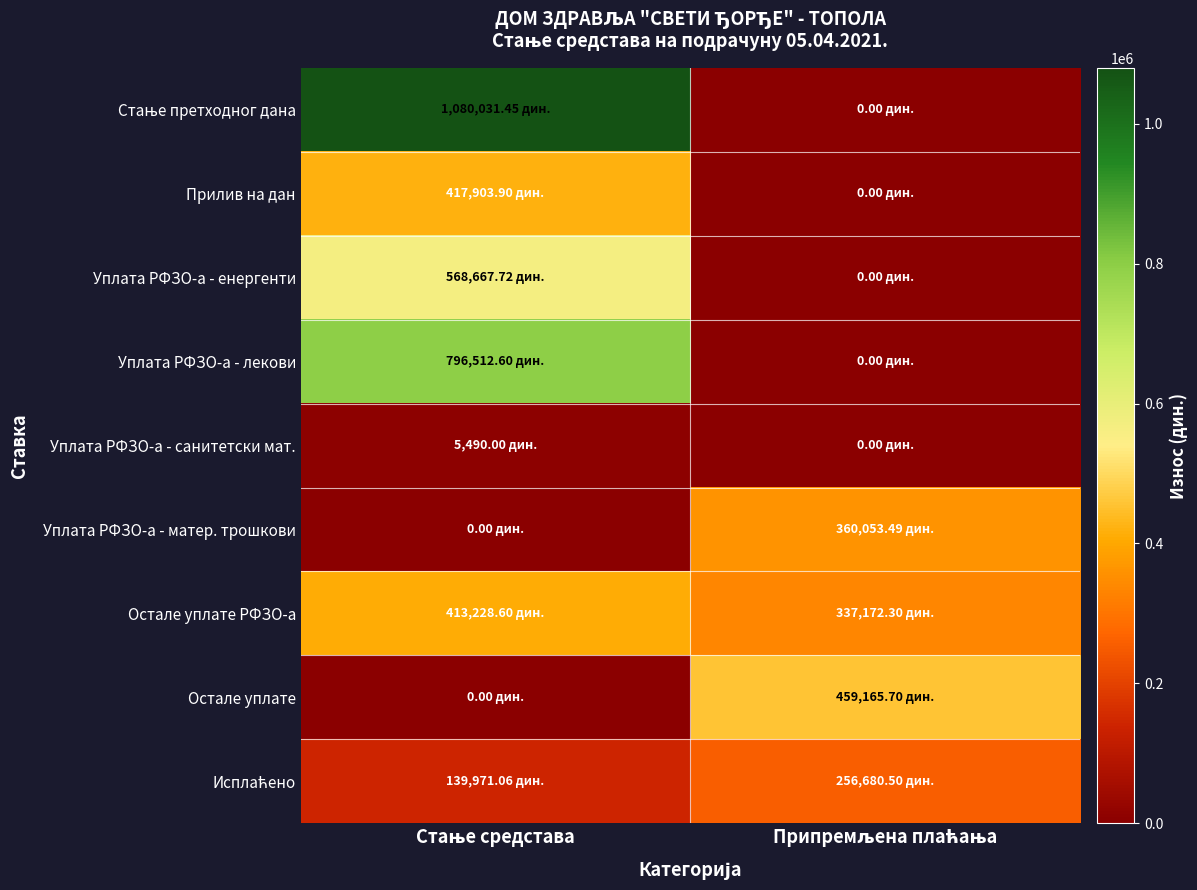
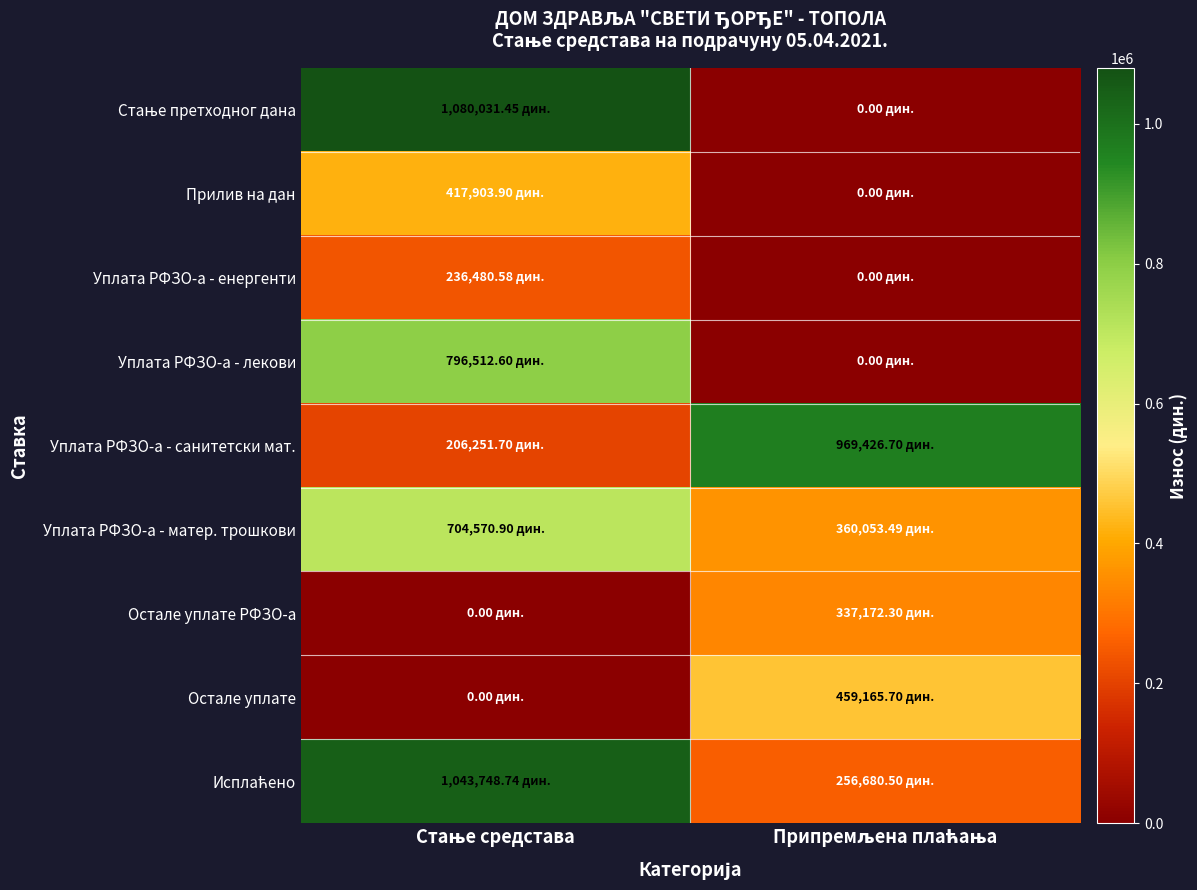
  {
    "Стање претходног дана": {
      "Стање средстава": "1,080,031.45",
      "Припремљена плаћања": "0.00"
    },
    "Прилив на дан": {
      "Стање средстава": "417,903.90",
      "Припремљена плаћања": "0.00"
    },
    "Уплата РФЗО-а - енергенти": {
-     "Стање средстава": "568,667.72",
+     "Стање средстава": "236,480.58",
      "Припремљена плаћања": "0.00"
    },
    "Уплата РФЗО-а - лекови": {
      "Стање средстава": "796,512.60",
      "Припремљена плаћања": "0.00"
    },
    "Уплата РФЗО-а - санитетски мат.": {
-     "Стање средстава": "5,490.00",
-     "Припремљена плаћања": "0.00"
+     "Стање средстава": "206,251.70",
+     "Припремљена плаћања": "969,426.70"
    },
    "Уплата РФЗО-а - матер. трошкови": {
-     "Стање средстава": "0.00",
+     "Стање средстава": "704,570.90",
      "Припремљена плаћања": "360,053.49"
    },
    "Остале уплате РФЗО-а": {
-     "Стање средстава": "413,228.60",
+     "Стање средстава": "0.00",
      "Припремљена плаћања": "337,172.30"
    },
    "Остале уплате": {
      "Стање средстава": "0.00",
      "Припремљена плаћања": "459,165.70"
    },
    "Исплаћено": {
-     "Стање средстава": "139,971.06",
+     "Стање средстава": "1,043,748.74",
      "Припремљена плаћања": "256,680.50"
    }
  }
